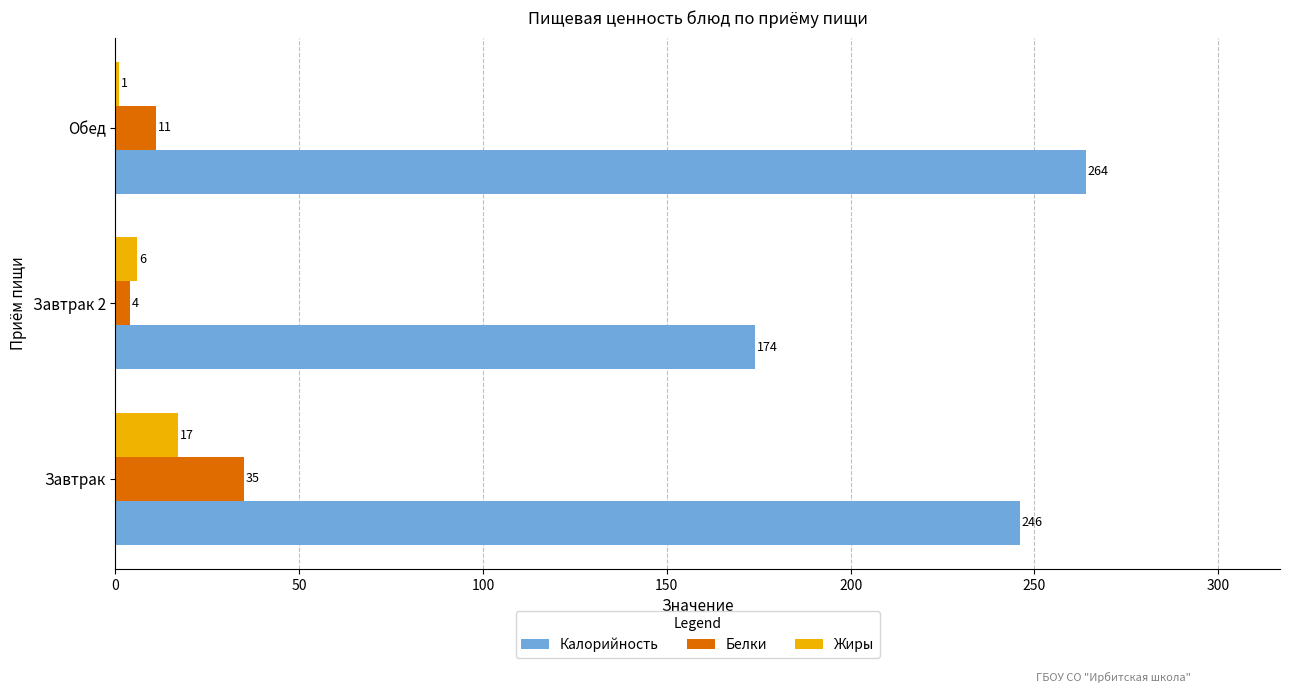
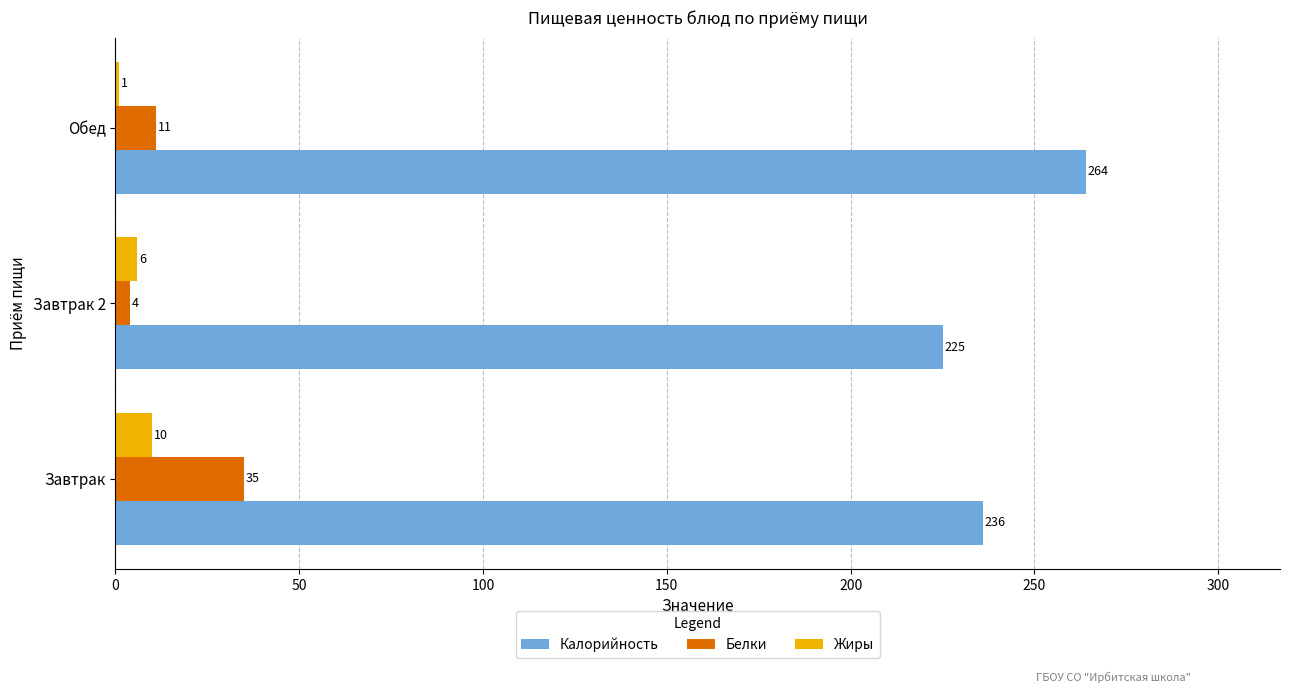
  {
    "Калорийность": {
      "Обед": 264,
-     "Завтрак 2": 174,
-     "Завтрак": 246
+     "Завтрак 2": 225,
+     "Завтрак": 236
    },
    "Белки": {
      "Обед": 11,
      "Завтрак 2": 4,
      "Завтрак": 35
    },
    "Жиры": {
      "Обед": 1,
      "Завтрак 2": 6,
-     "Завтрак": 17
+     "Завтрак": 10
    }
  }
